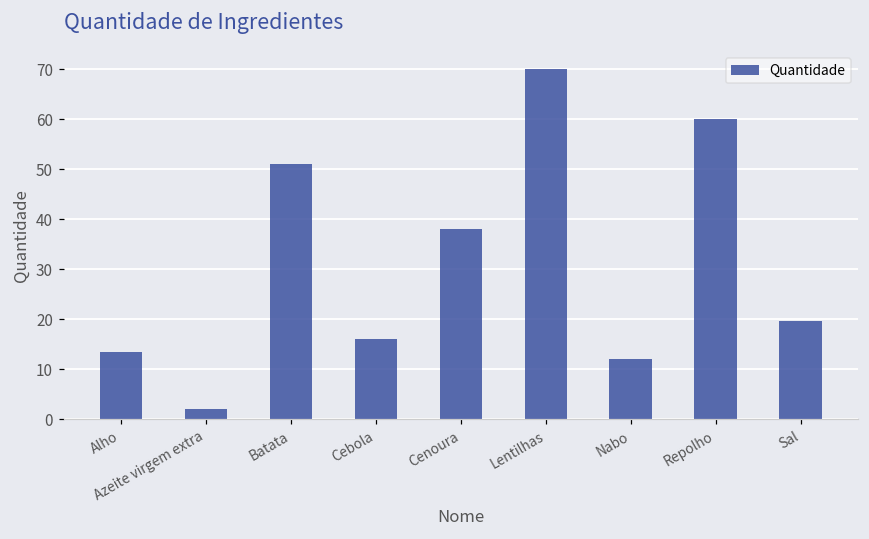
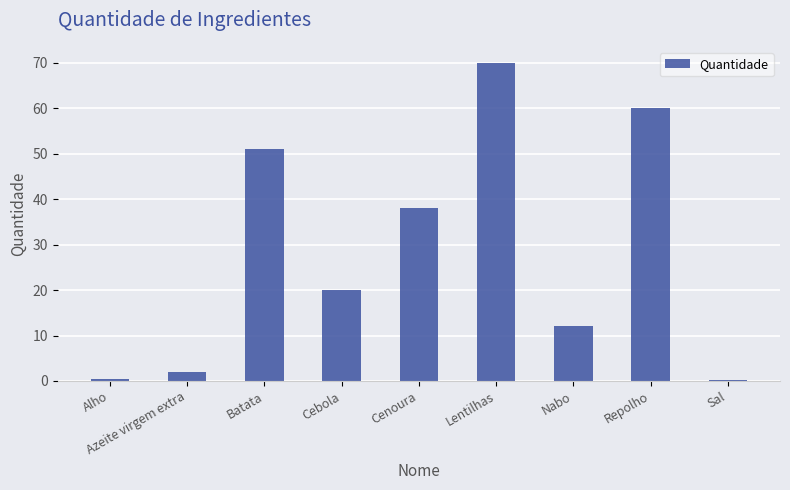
  {
-   "Alho": 13,
+   "Alho": 1,
    "Azeite virgem extra": 2,
    "Batata": 51,
-   "Cebola": 16,
+   "Cebola": 20,
    "Cenoura": 38,
    "Lentilhas": 70,
    "Nabo": 12,
    "Repolho": 60,
-   "Sal": 20
+   "Sal": 0
  }
